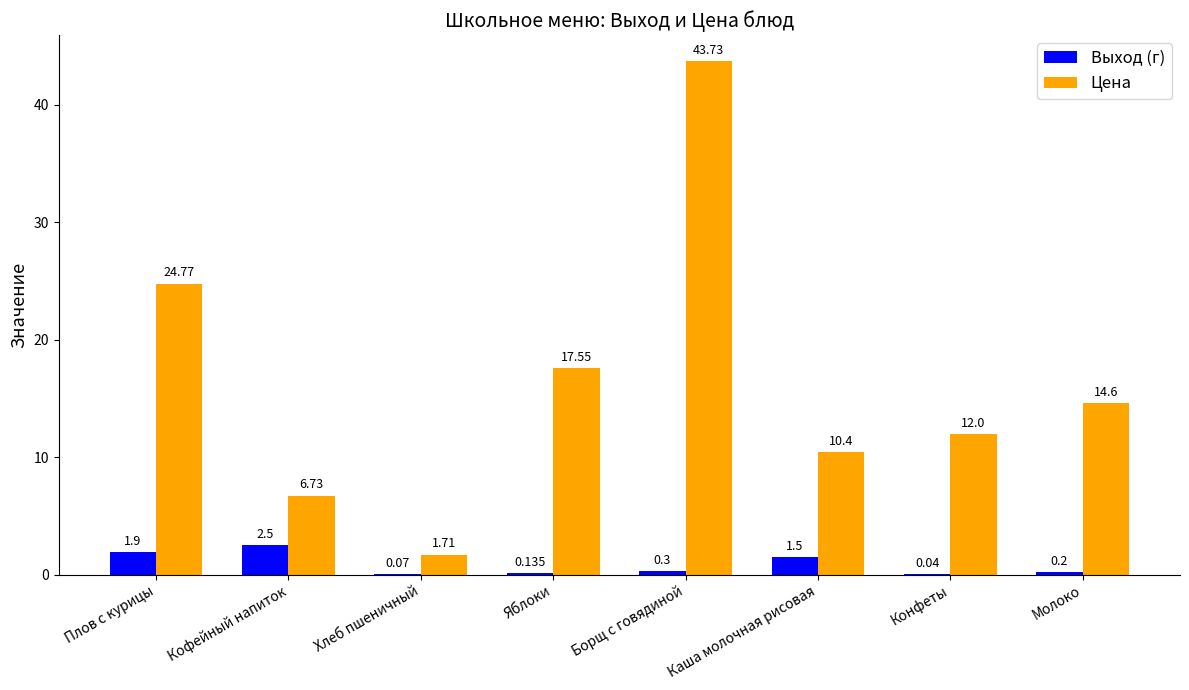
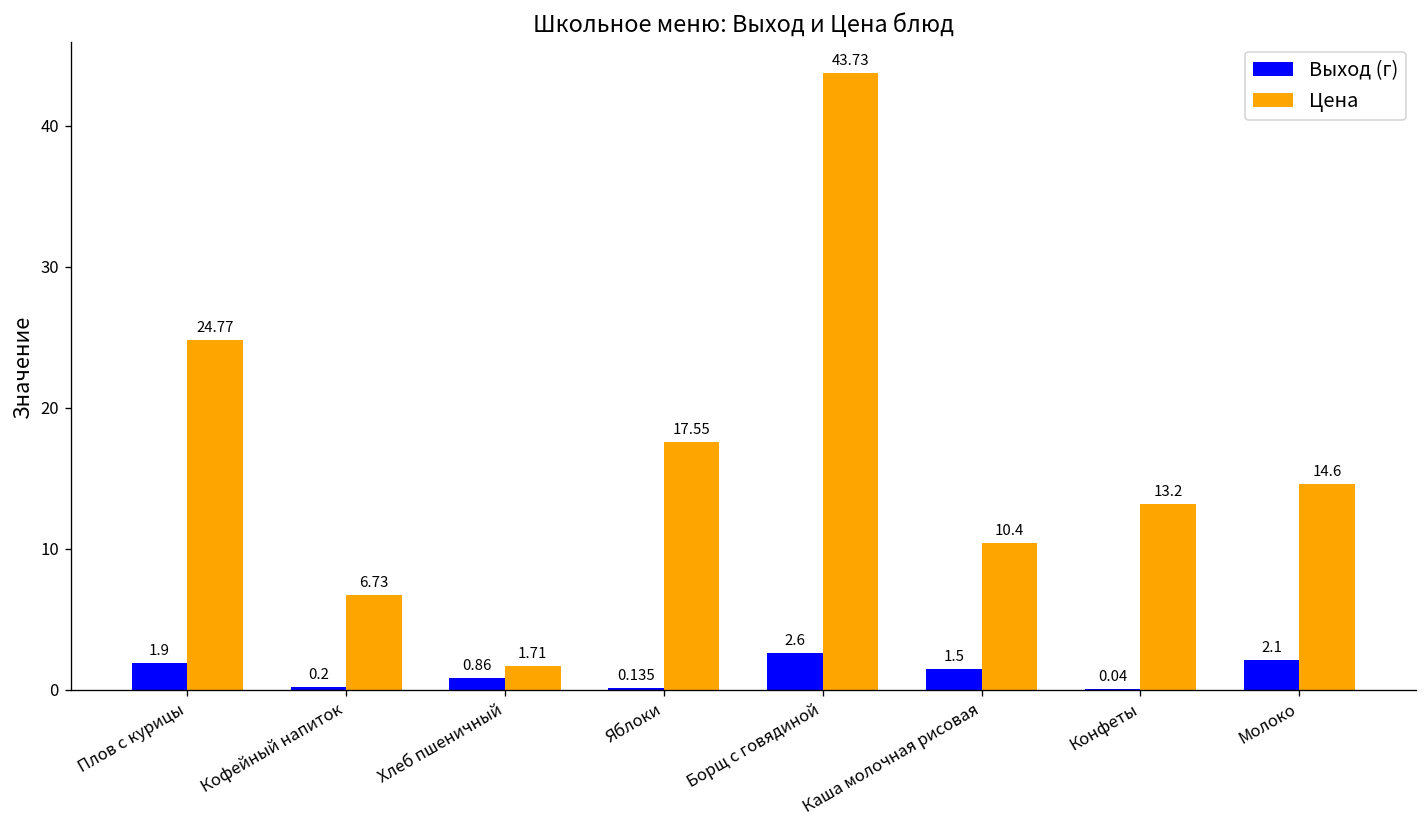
  {
    "Выход (г)": {
      "Плов с курицы": 1.9,
-     "Кофейный напиток": 2.5,
-     "Хлеб пшеничный": 0.07,
+     "Кофейный напиток": 0.2,
+     "Хлеб пшеничный": 0.86,
      "Яблоки": 0.135,
-     "Борщ с говядиной": 0.3,
+     "Борщ с говядиной": 2.6,
      "Каша молочная рисовая": 1.5,
      "Конфеты": 0.04,
-     "Молоко": 0.2
+     "Молоко": 2.1
    },
    "Цена": {
      "Плов с курицы": 24.77,
      "Кофейный напиток": 6.73,
      "Хлеб пшеничный": 1.71,
      "Яблоки": 17.55,
      "Борщ с говядиной": 43.73,
      "Каша молочная рисовая": 10.4,
-     "Конфеты": 12.0,
+     "Конфеты": 13.2,
      "Молоко": 14.6
    }
  }
